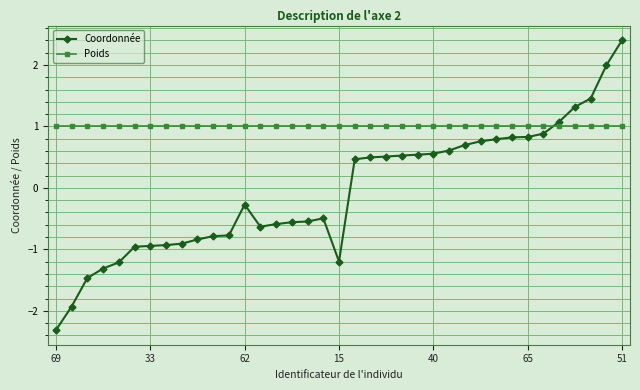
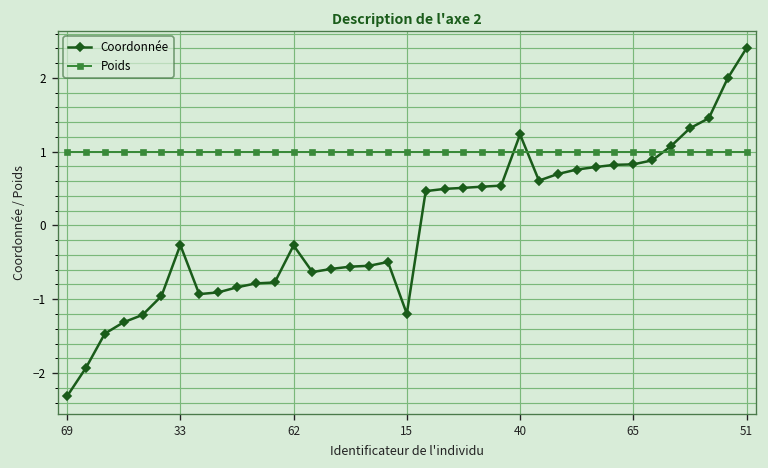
  {
    "Coordonnée": {
      "69": -2.3,
-     "33": -0.9,
+     "33": -0.3,
      "62": -0.3,
      "15": -1.2,
-     "40": 0.6,
+     "40": 1.2,
      "65": 0.8,
      "51": 2.4
    },
    "Poids": {
      "69": 1.0,
      "33": 1.0,
      "62": 1.0,
      "15": 1.0,
      "40": 1.0,
      "65": 1.0,
      "51": 1.0
    }
  }
